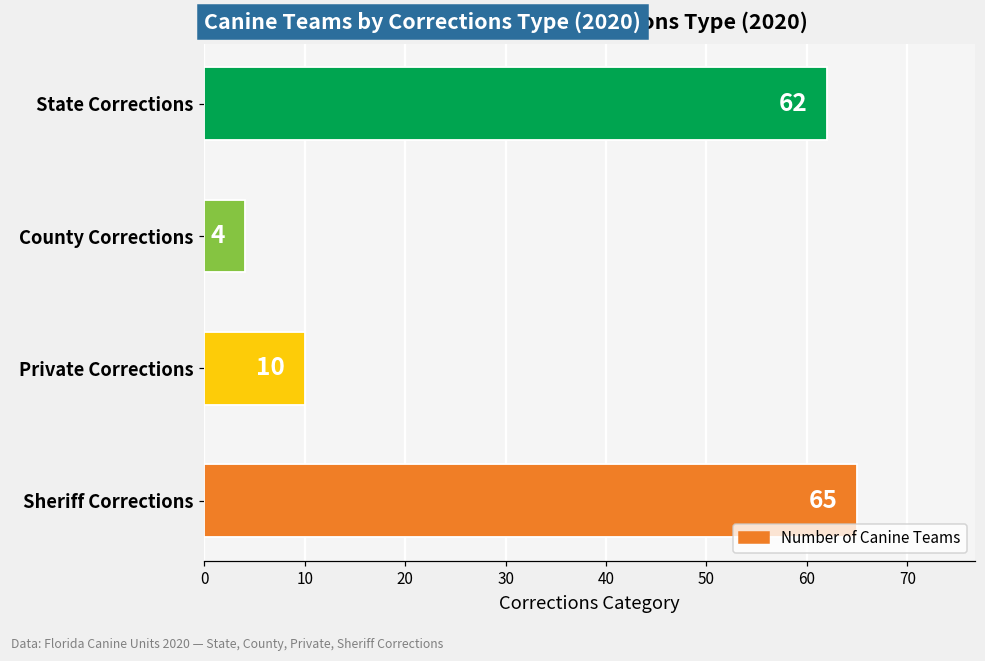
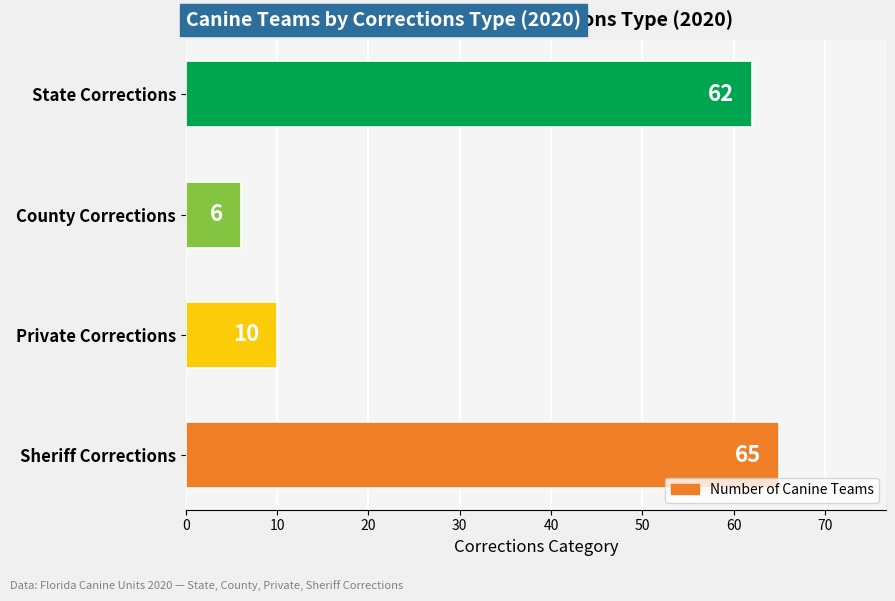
  {
    "State Corrections": 62,
-   "County Corrections": 4,
+   "County Corrections": 6,
    "Private Corrections": 10,
    "Sheriff Corrections": 65
  }
